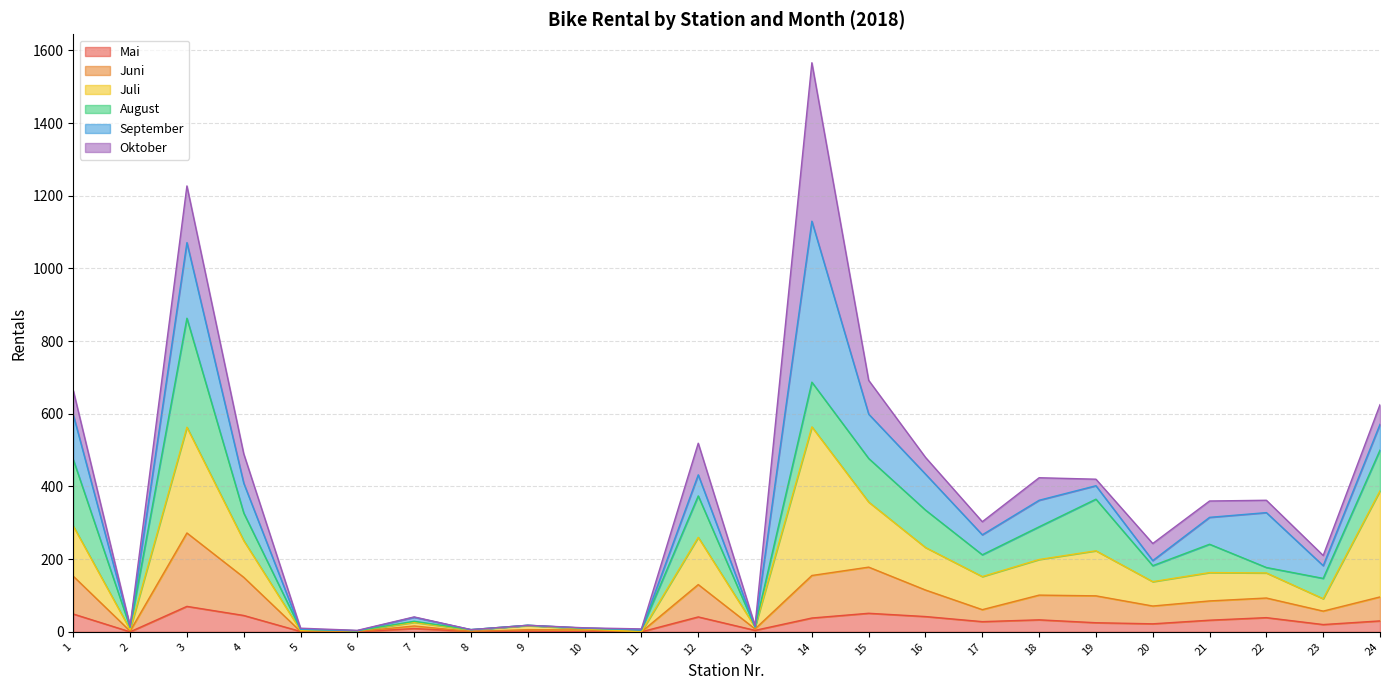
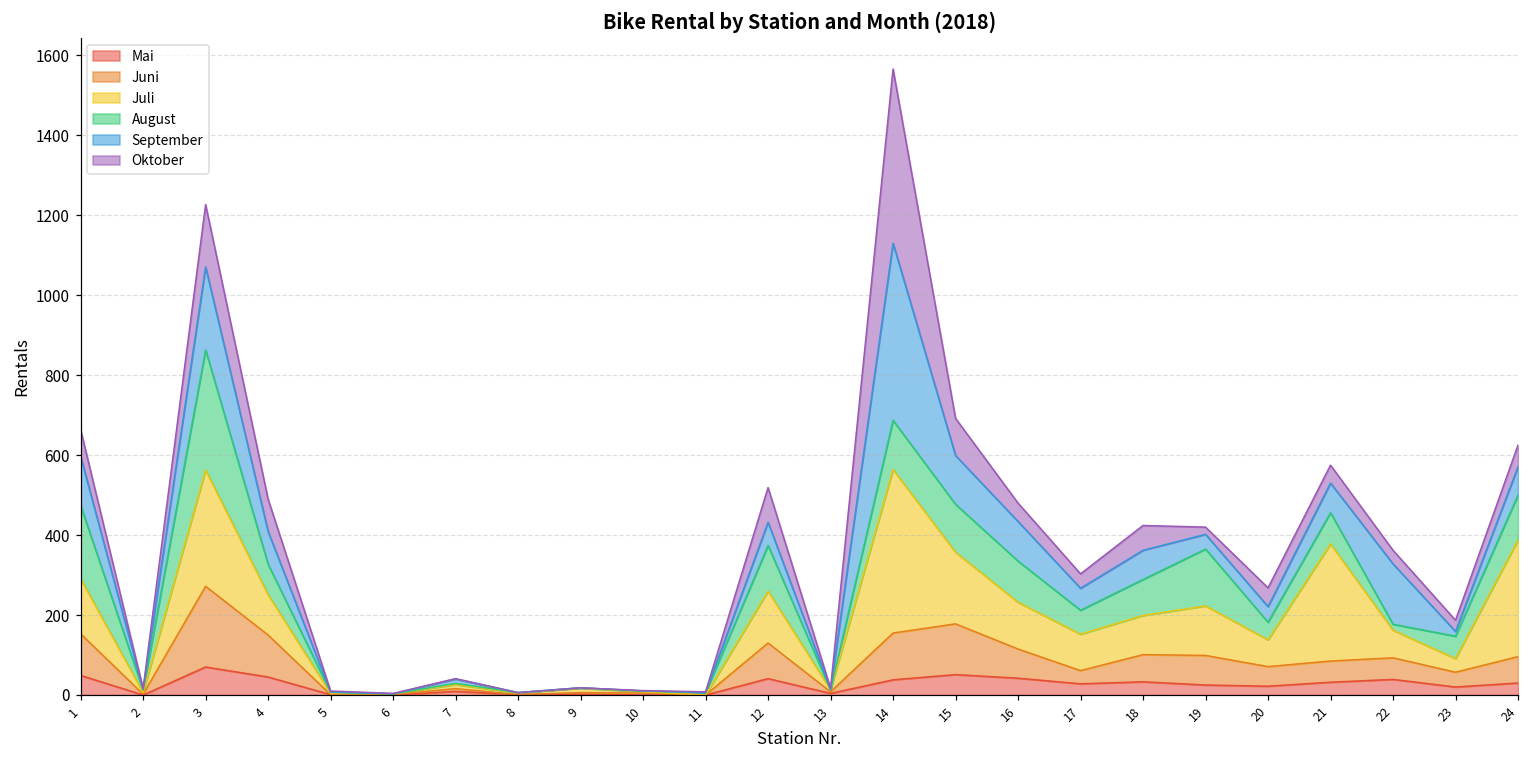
  {
    "Juli": {
      "1": 140,
      "3": 290,
      "4": 100,
      "12": 130,
      "14": 410,
      "15": 180,
      "16": 120,
      "17": 90,
      "18": 100,
      "19": 120,
      "20": 70,
-     "21": 80,
+     "21": 290,
      "22": 70,
      "23": 30,
      "24": 290
    },
    "August": {
      "1": 180,
      "3": 300,
      "4": 80,
      "12": 110,
      "14": 120,
      "15": 120,
      "16": 100,
      "17": 60,
      "18": 90,
      "19": 140,
      "20": 40,
      "21": 80,
      "22": 20,
      "23": 60,
      "24": 110
    },
    "September": {
      "1": 120,
      "3": 210,
      "4": 80,
      "12": 60,
      "14": 440,
      "15": 120,
      "16": 100,
      "17": 60,
      "18": 70,
      "19": 40,
-     "20": 10,
+     "20": 40,
      "21": 70,
      "22": 150,
-     "23": 40,
+     "23": 10,
      "24": 70
    },
    "Oktober": {
      "1": 70,
      "3": 160,
      "4": 80,
      "12": 90,
      "14": 440,
      "15": 90,
      "16": 50,
      "17": 40,
      "18": 60,
      "19": 20,
      "20": 50,
      "21": 50,
      "22": 30,
      "23": 30,
      "24": 50
    }
  }
